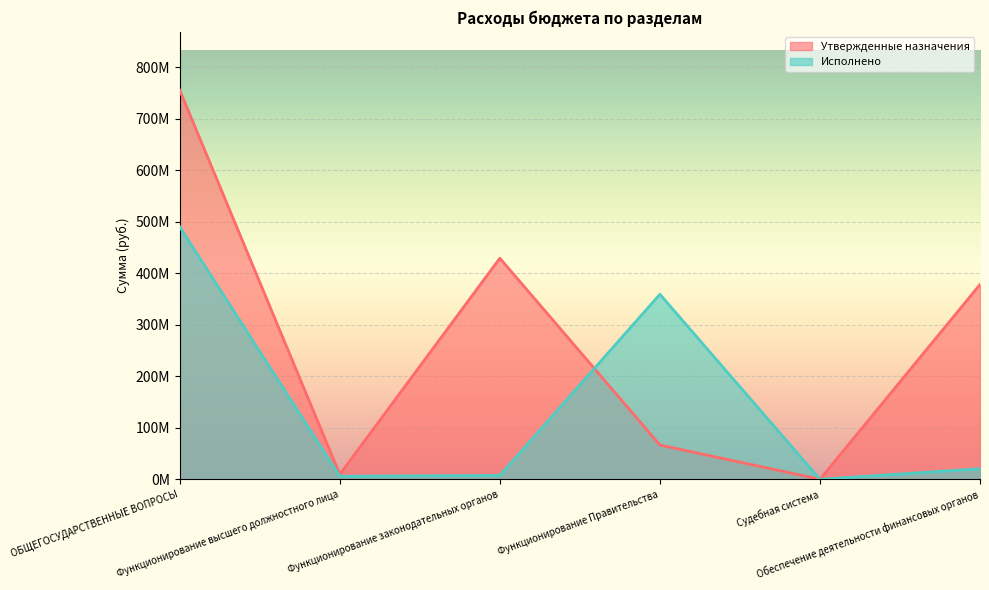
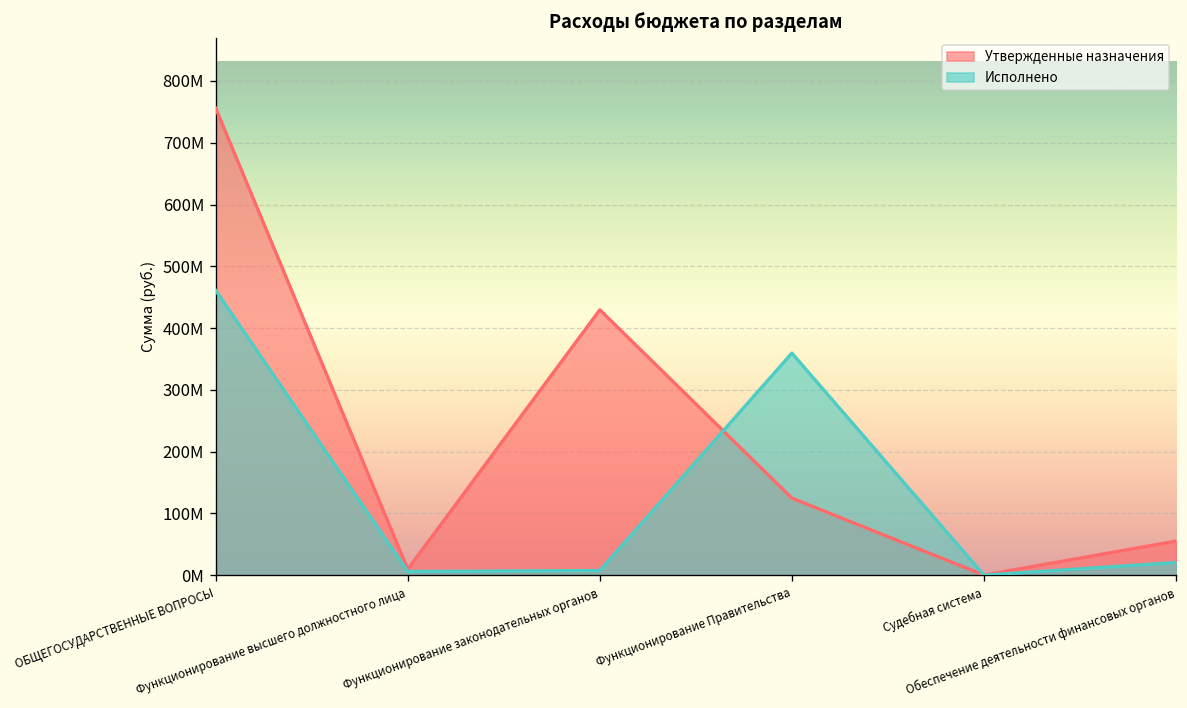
  {
    "Утвержденные назначения": {
      "ОБЩЕГОСУДАРСТВЕННЫЕ ВОПРОСЫ": 760000000,
      "Функционирование законодательных органов": 430000000,
-     "Функционирование Правительства": 70000000,
-     "Обеспечение деятельности финансовых органов": 380000000
+     "Функционирование Правительства": 120000000,
+     "Обеспечение деятельности финансовых органов": 60000000
    },
    "Исполнено": {
-     "ОБЩЕГОСУДАРСТВЕННЫЕ ВОПРОСЫ": 490000000,
+     "ОБЩЕГОСУДАРСТВЕННЫЕ ВОПРОСЫ": 460000000,
      "Функционирование законодательных органов": 10000000,
      "Функционирование Правительства": 360000000,
      "Обеспечение деятельности финансовых органов": 20000000
    }
  }
